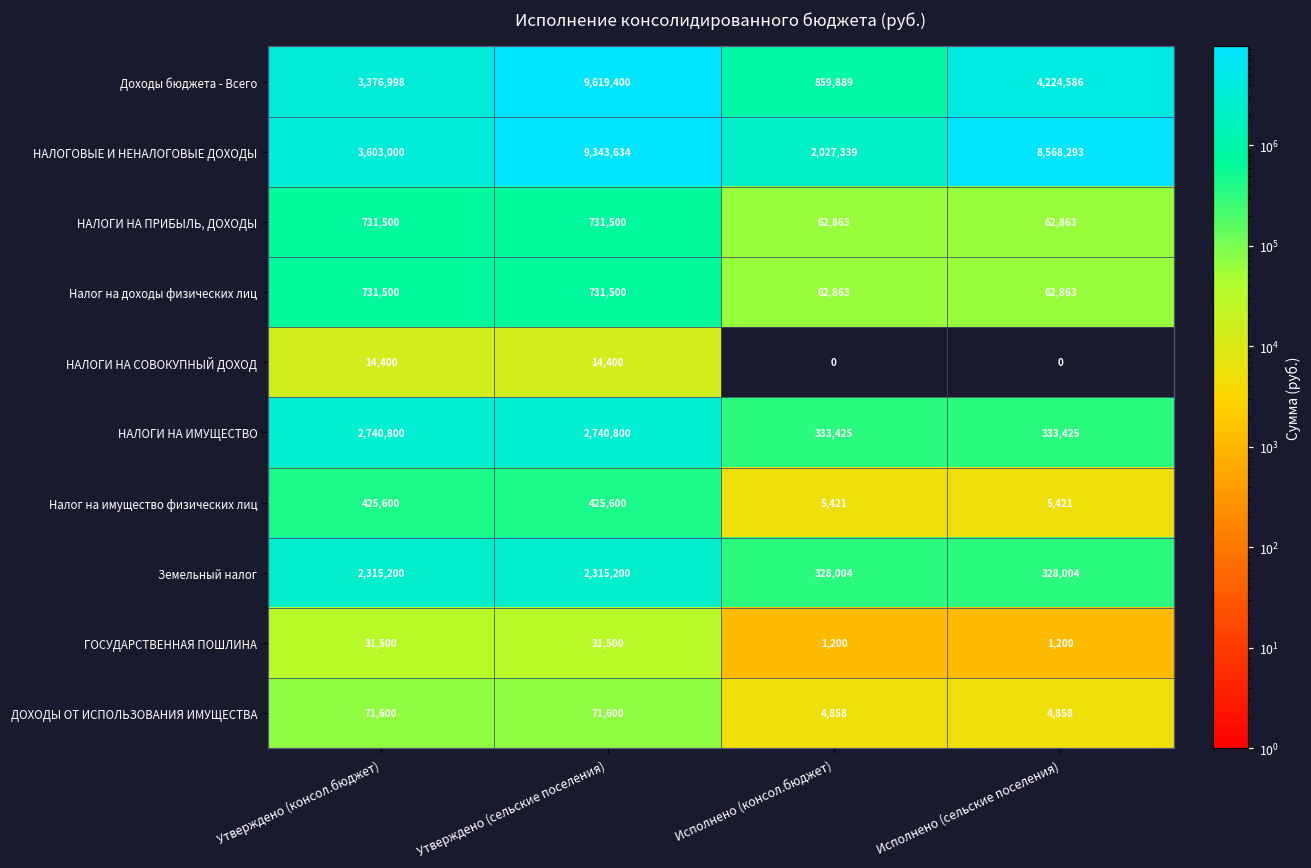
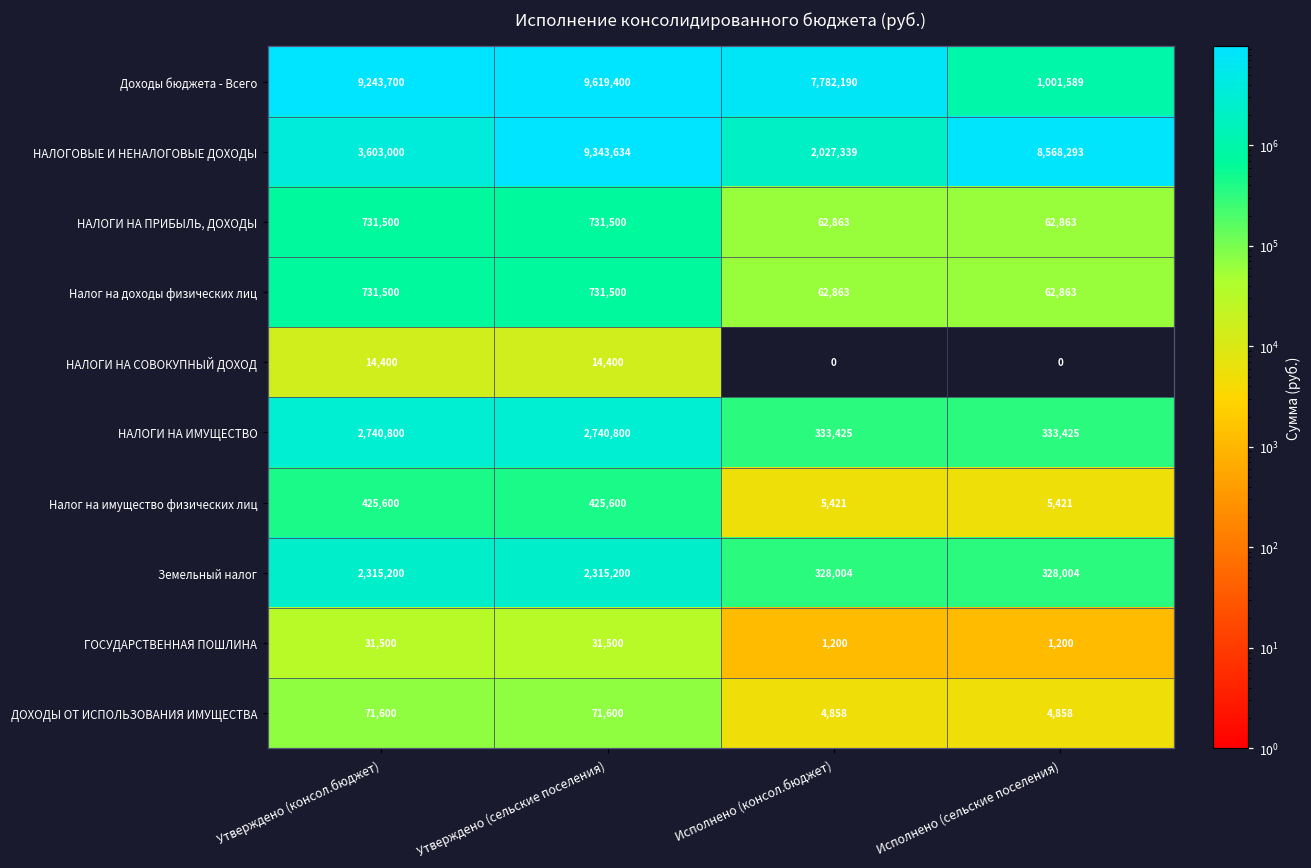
  {
    "Доходы бюджета - Всего": {
-     "Утверждено (консол.бюджет)": "3,376,998",
+     "Утверждено (консол.бюджет)": "9,243,700",
      "Утверждено (сельские поселения)": "9,619,400",
-     "Исполнено (консол.бюджет)": "859,889",
-     "Исполнено (сельские поселения)": "4,224,586"
+     "Исполнено (консол.бюджет)": "7,782,190",
+     "Исполнено (сельские поселения)": "1,001,589"
    },
    "НАЛОГОВЫЕ И НЕНАЛОГОВЫЕ ДОХОДЫ": {
      "Утверждено (консол.бюджет)": "3,603,000",
      "Утверждено (сельские поселения)": "9,343,634",
      "Исполнено (консол.бюджет)": "2,027,339",
      "Исполнено (сельские поселения)": "8,568,293"
    },
    "НАЛОГИ НА ПРИБЫЛЬ, ДОХОДЫ": {
      "Утверждено (консол.бюджет)": "731,500",
      "Утверждено (сельские поселения)": "731,500",
      "Исполнено (консол.бюджет)": "62,863",
      "Исполнено (сельские поселения)": "62,863"
    },
    "Налог на доходы физических лиц": {
      "Утверждено (консол.бюджет)": "731,500",
      "Утверждено (сельские поселения)": "731,500",
      "Исполнено (консол.бюджет)": "62,863",
      "Исполнено (сельские поселения)": "62,863"
    },
    "НАЛОГИ НА СОВОКУПНЫЙ ДОХОД": {
      "Утверждено (консол.бюджет)": "14,400",
      "Утверждено (сельские поселения)": "14,400",
      "Исполнено (консол.бюджет)": "0",
      "Исполнено (сельские поселения)": "0"
    },
    "НАЛОГИ НА ИМУЩЕСТВО": {
      "Утверждено (консол.бюджет)": "2,740,800",
      "Утверждено (сельские поселения)": "2,740,800",
      "Исполнено (консол.бюджет)": "333,425",
      "Исполнено (сельские поселения)": "333,425"
    },
    "Налог на имущество физических лиц": {
      "Утверждено (консол.бюджет)": "425,600",
      "Утверждено (сельские поселения)": "425,600",
      "Исполнено (консол.бюджет)": "5,421",
      "Исполнено (сельские поселения)": "5,421"
    },
    "Земельный налог": {
      "Утверждено (консол.бюджет)": "2,315,200",
      "Утверждено (сельские поселения)": "2,315,200",
      "Исполнено (консол.бюджет)": "328,004",
      "Исполнено (сельские поселения)": "328,004"
    },
    "ГОСУДАРСТВЕННАЯ ПОШЛИНА": {
      "Утверждено (консол.бюджет)": "31,500",
      "Утверждено (сельские поселения)": "31,500",
      "Исполнено (консол.бюджет)": "1,200",
      "Исполнено (сельские поселения)": "1,200"
    },
    "ДОХОДЫ ОТ ИСПОЛЬЗОВАНИЯ ИМУЩЕСТВА": {
      "Утверждено (консол.бюджет)": "71,600",
      "Утверждено (сельские поселения)": "71,600",
      "Исполнено (консол.бюджет)": "4,858",
      "Исполнено (сельские поселения)": "4,858"
    }
  }
